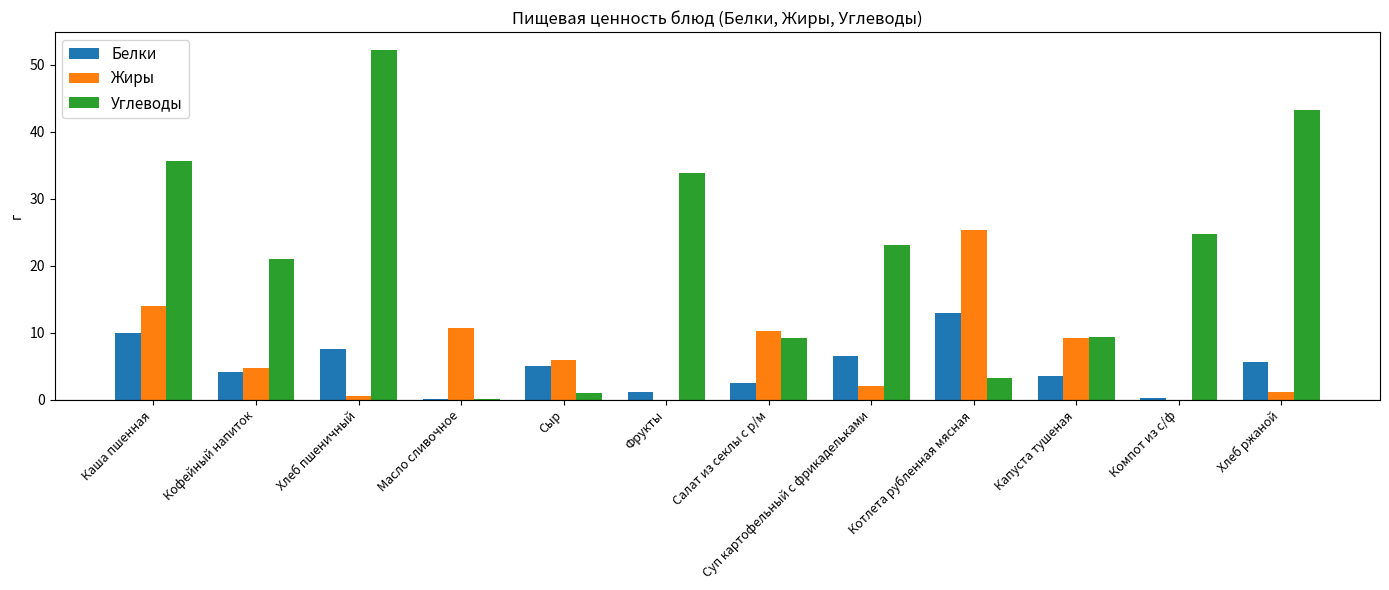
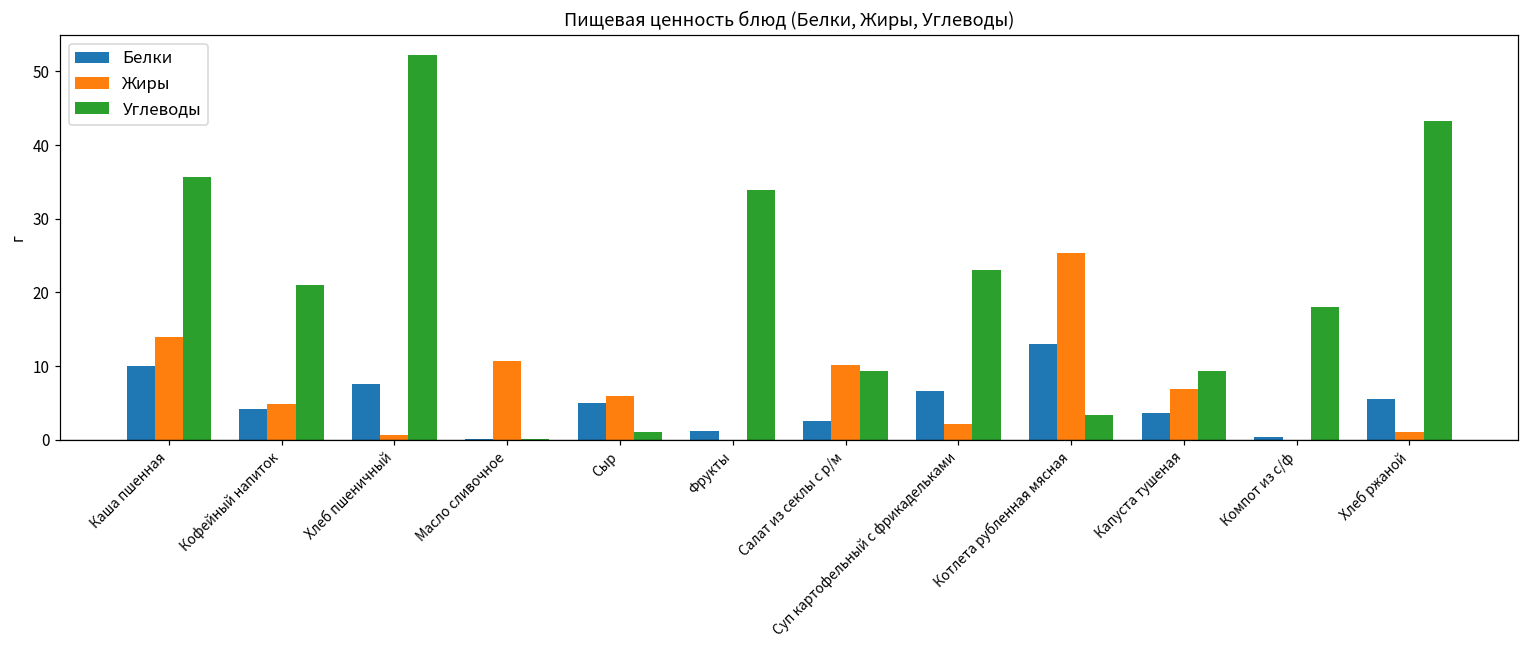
  {
    "Белки": {
      "Каша пшенная": 10,
      "Кофейный напиток": 4,
      "Хлеб пшеничный": 8,
      "Сыр": 5,
      "Фрукты": 1,
      "Салат из секлы с р/м": 3,
      "Суп картофельный с фрикадельками": 7,
      "Котлета рубленная мясная": 13,
      "Капуста тушеная": 4,
      "Хлеб ржаной": 6
    },
    "Жиры": {
      "Каша пшенная": 14,
      "Кофейный напиток": 5,
      "Хлеб пшеничный": 1,
      "Масло сливочное": 11,
      "Сыр": 6,
      "Фрукты": 0,
      "Салат из секлы с р/м": 10,
      "Суп картофельный с фрикадельками": 2,
      "Котлета рубленная мясная": 25,
-     "Капуста тушеная": 9,
+     "Капуста тушеная": 7,
      "Компот из с/ф": 0,
      "Хлеб ржаной": 1
    },
    "Углеводы": {
      "Каша пшенная": 36,
      "Кофейный напиток": 21,
      "Хлеб пшеничный": 52,
      "Сыр": 1,
      "Фрукты": 34,
      "Салат из секлы с р/м": 9,
      "Суп картофельный с фрикадельками": 23,
      "Котлета рубленная мясная": 3,
      "Капуста тушеная": 9,
-     "Компот из с/ф": 25,
+     "Компот из с/ф": 18,
      "Хлеб ржаной": 43
    }
  }
